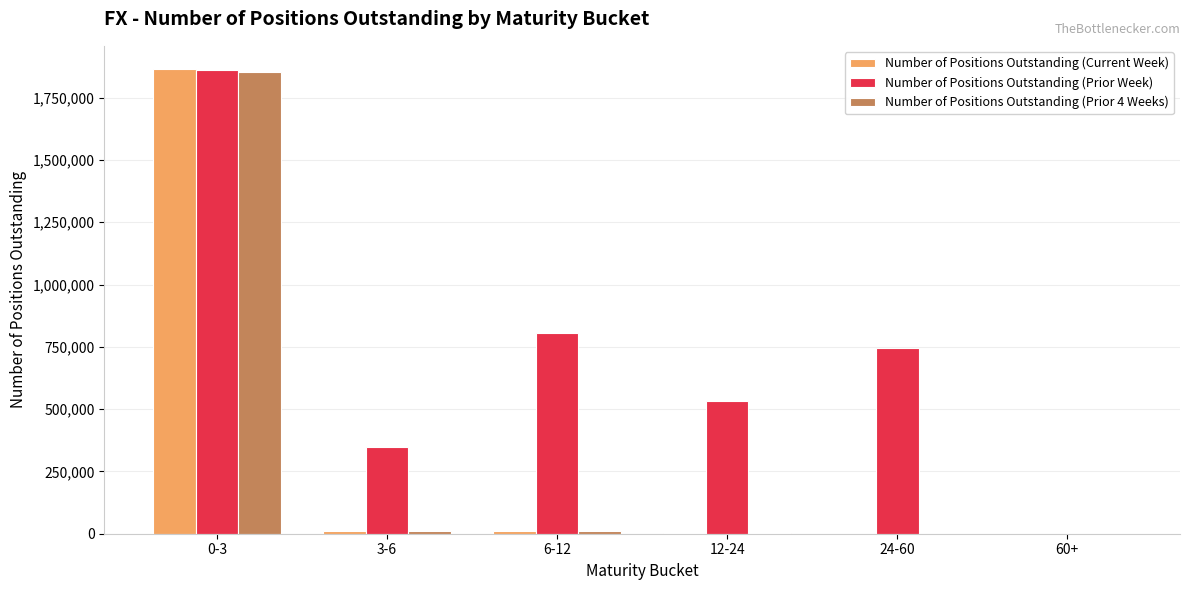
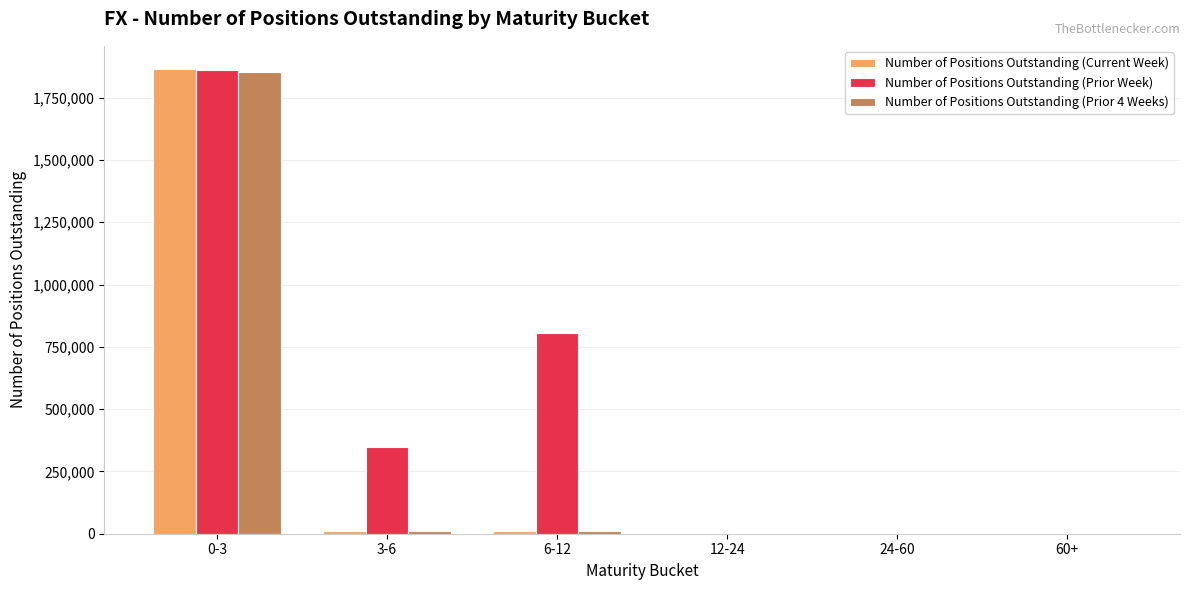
  {
    "Number of Positions Outstanding (Prior Week)": {
      "0-3": "1,860,000",
      "3-6": "350,000",
      "6-12": "810,000",
-     "12-24": "530,000",
-     "24-60": "740,000"
+     "12-24": "0",
+     "24-60": "0"
    }
  }
